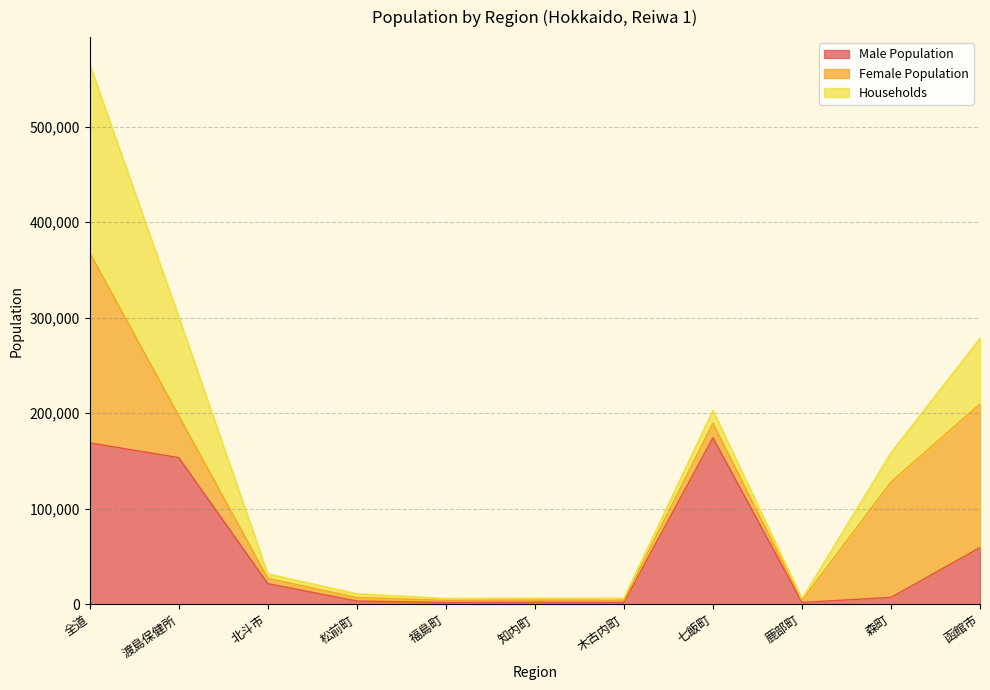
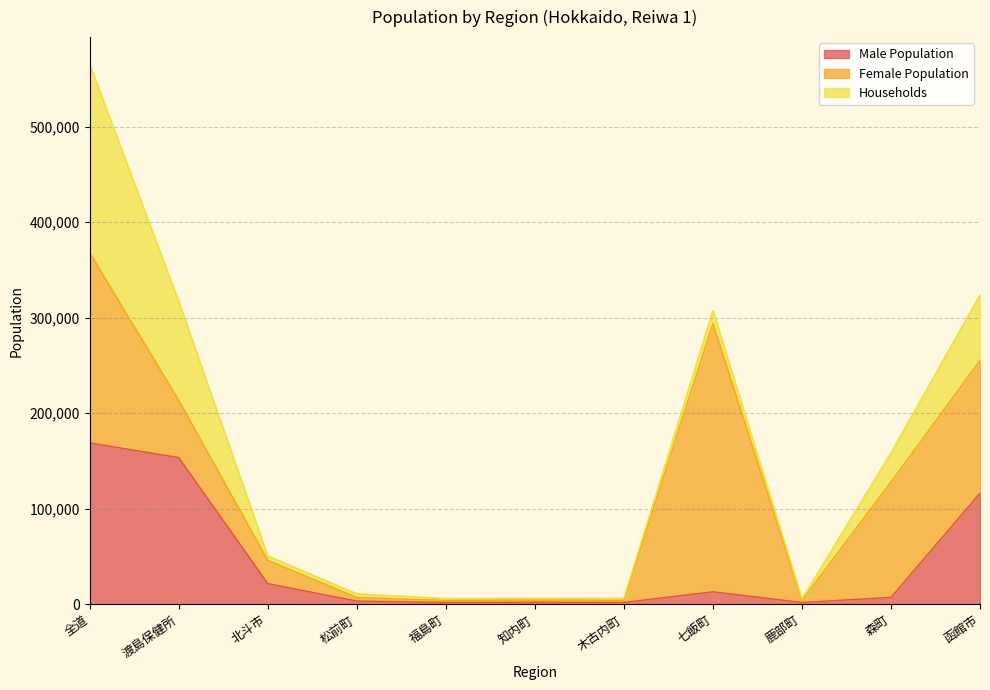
  {
    "Male Population": {
      "全道": "170,000",
      "渡島保健所": "150,000",
      "北斗市": "20,000",
      "松前町": "0",
-     "七飯町": "170,000",
+     "七飯町": "10,000",
      "森町": "10,000",
-     "函館市": "60,000"
+     "函館市": "120,000"
    },
    "Female Population": {
      "全道": "200,000",
-     "渡島保健所": "40,000",
-     "北斗市": "10,000",
+     "渡島保健所": "60,000",
+     "北斗市": "20,000",
      "松前町": "0",
-     "七飯町": "20,000",
+     "七飯町": "280,000",
      "森町": "120,000",
-     "函館市": "150,000"
+     "函館市": "140,000"
    },
    "Households": {
      "全道": "200,000",
      "渡島保健所": "100,000",
      "北斗市": "0",
      "松前町": "0",
      "七飯町": "10,000",
      "森町": "30,000",
      "函館市": "70,000"
    }
  }
